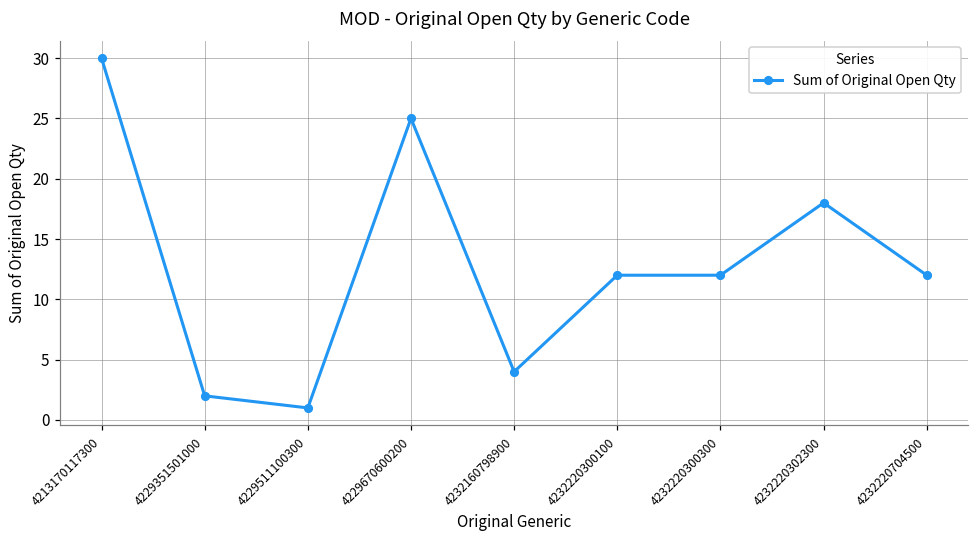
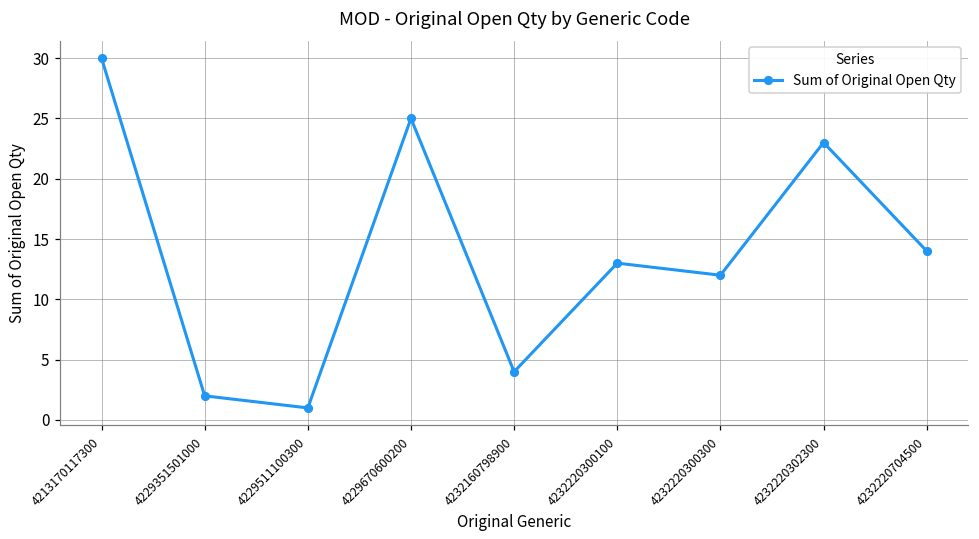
  {
    "4213170117300": 30,
    "4229351501000": 2,
    "4229511100300": 1,
    "4229670600200": 25,
    "4232160798900": 4,
-   "4232220300100": 12,
+   "4232220300100": 13,
    "4232220300300": 12,
-   "4232220302300": 18,
-   "4232220704500": 12
+   "4232220302300": 23,
+   "4232220704500": 14
  }
